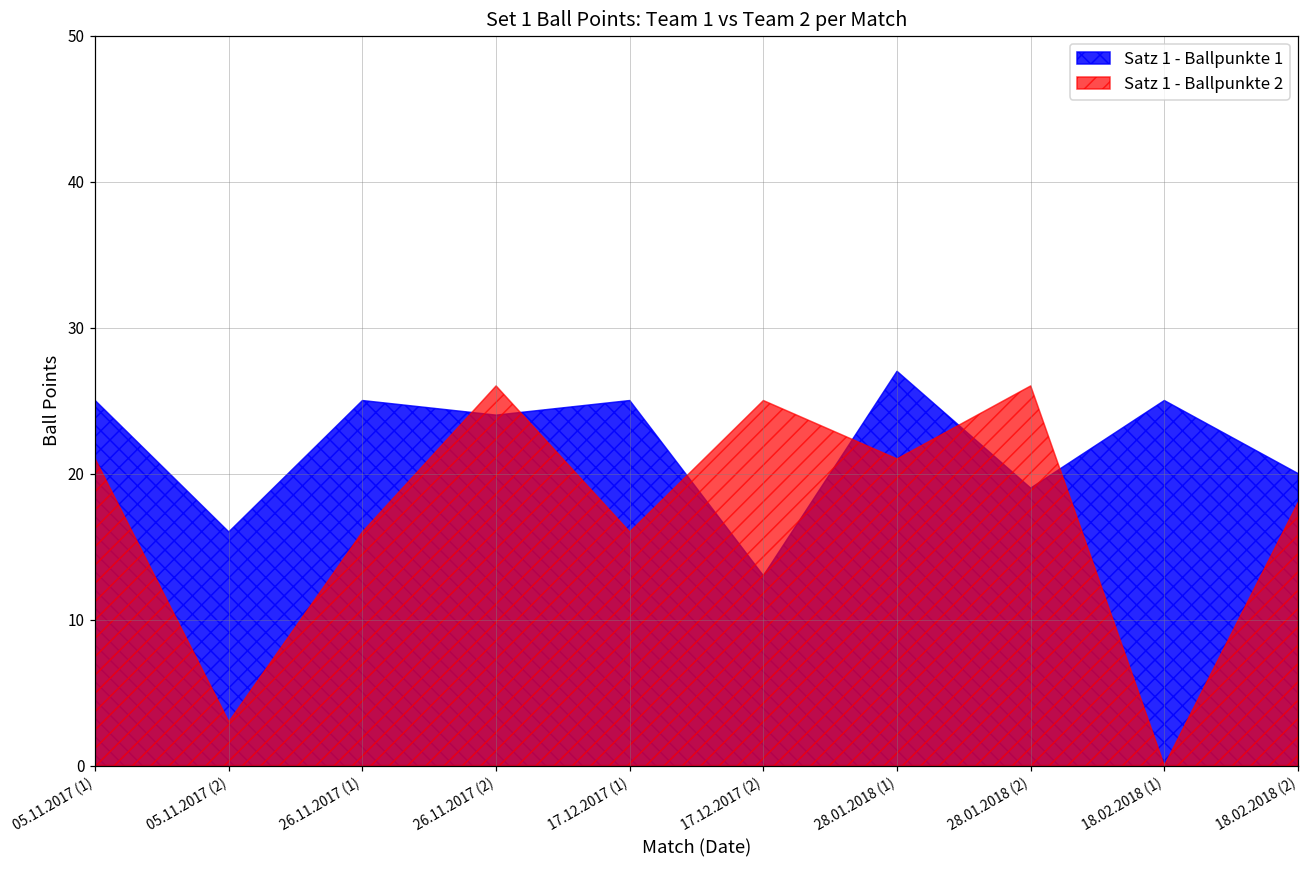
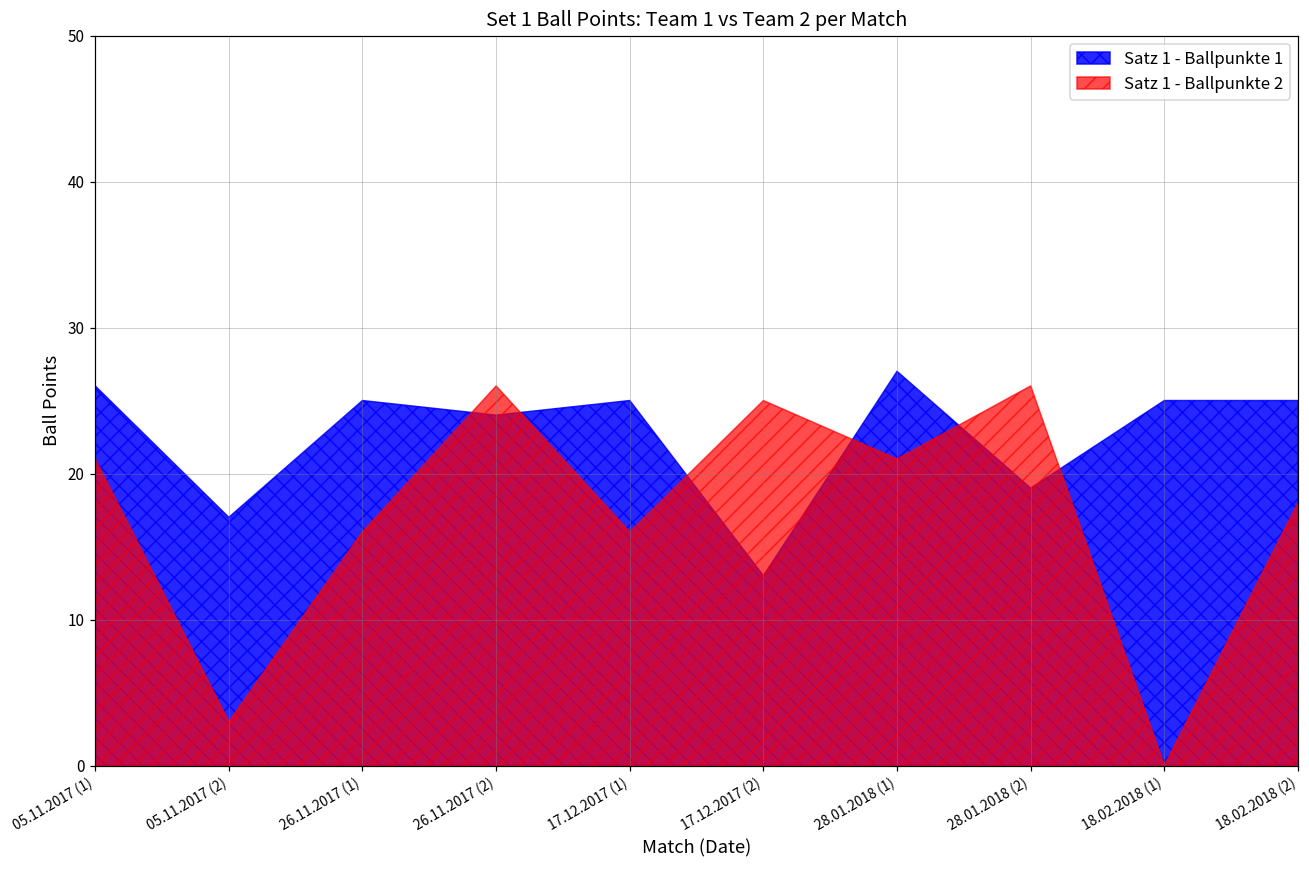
  {
    "Satz 1 - Ballpunkte 1": {
-     "05.11.2017 (1)": 25,
-     "05.11.2017 (2)": 16,
+     "05.11.2017 (1)": 26,
+     "05.11.2017 (2)": 17,
      "26.11.2017 (1)": 25,
      "26.11.2017 (2)": 24,
      "17.12.2017 (1)": 25,
      "17.12.2017 (2)": 13,
      "28.01.2018 (1)": 27,
      "28.01.2018 (2)": 19,
      "18.02.2018 (1)": 25,
-     "18.02.2018 (2)": 20
+     "18.02.2018 (2)": 25
    },
    "Satz 1 - Ballpunkte 2": {
      "05.11.2017 (1)": 21,
      "05.11.2017 (2)": 3,
      "26.11.2017 (1)": 16,
      "26.11.2017 (2)": 26,
      "17.12.2017 (1)": 16,
      "17.12.2017 (2)": 25,
      "28.01.2018 (1)": 21,
      "28.01.2018 (2)": 26,
      "18.02.2018 (1)": 0,
      "18.02.2018 (2)": 18
    }
  }
